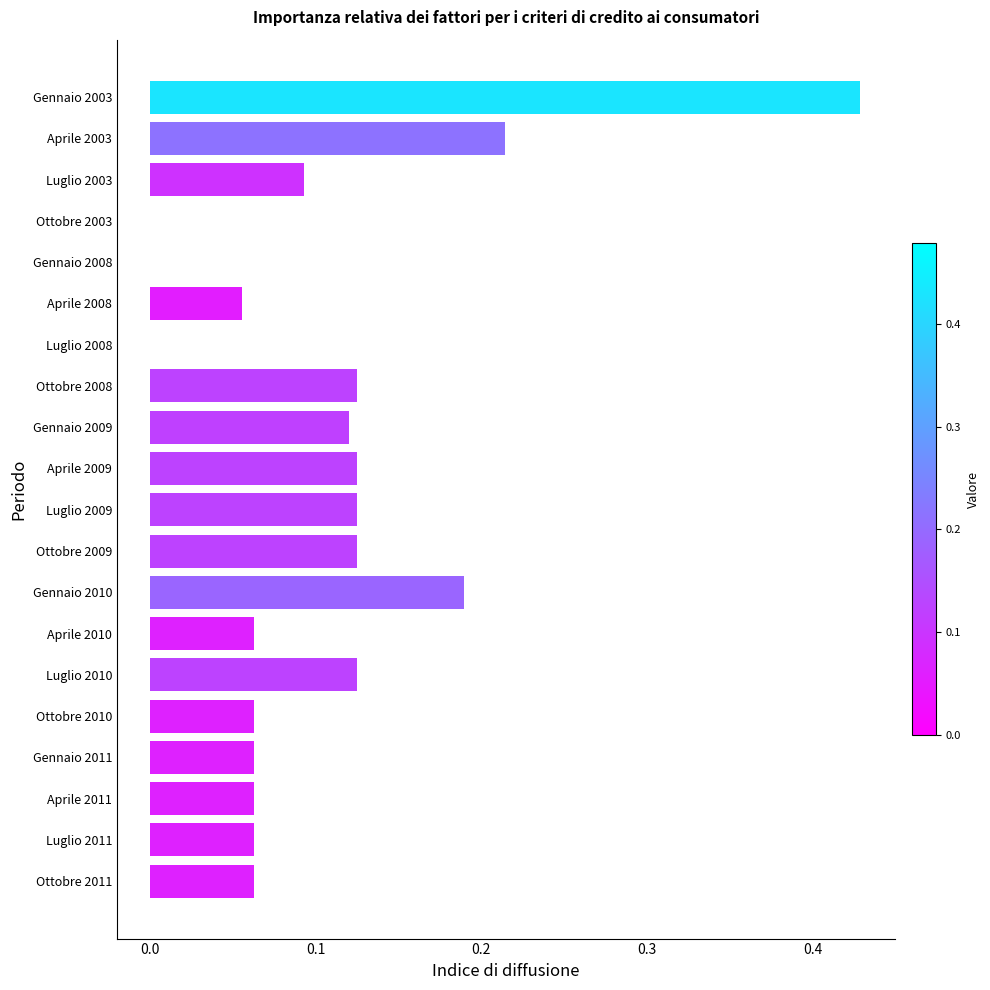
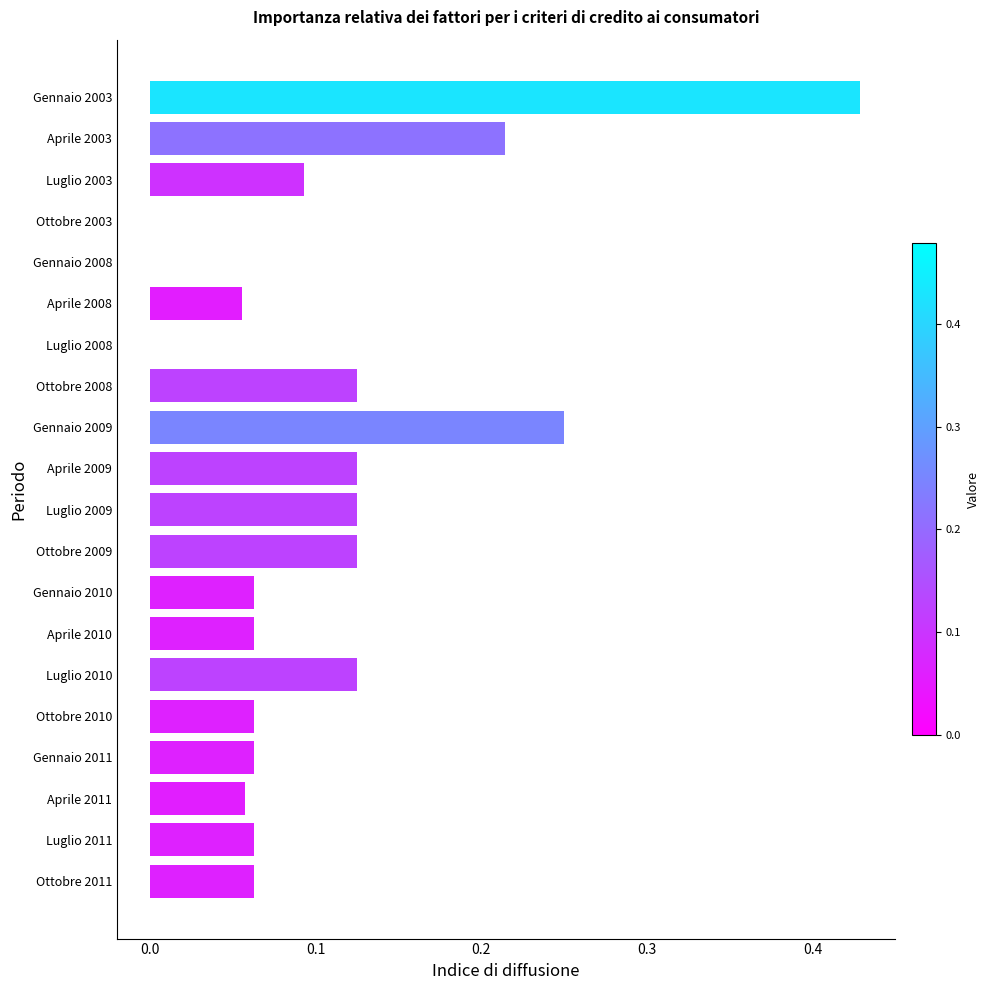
  {
    "Gennaio 2003": 0.429,
    "Aprile 2003": 0.214,
    "Luglio 2003": 0.093,
    "Ottobre 2003": 0.000,
    "Gennaio 2008": 0.000,
    "Aprile 2008": 0.056,
    "Luglio 2008": 0.000,
    "Ottobre 2008": 0.125,
-   "Gennaio 2009": 0.12,
+   "Gennaio 2009": 0.25,
    "Aprile 2009": 0.125,
    "Luglio 2009": 0.125,
    "Ottobre 2009": 0.125,
-   "Gennaio 2010": 0.190,
+   "Gennaio 2010": 0.063,
    "Aprile 2010": 0.063,
    "Luglio 2010": 0.125,
    "Ottobre 2010": 0.063,
    "Gennaio 2011": 0.063,
-   "Aprile 2011": 0.063,
+   "Aprile 2011": 0.058,
    "Luglio 2011": 0.063,
    "Ottobre 2011": 0.063
  }
